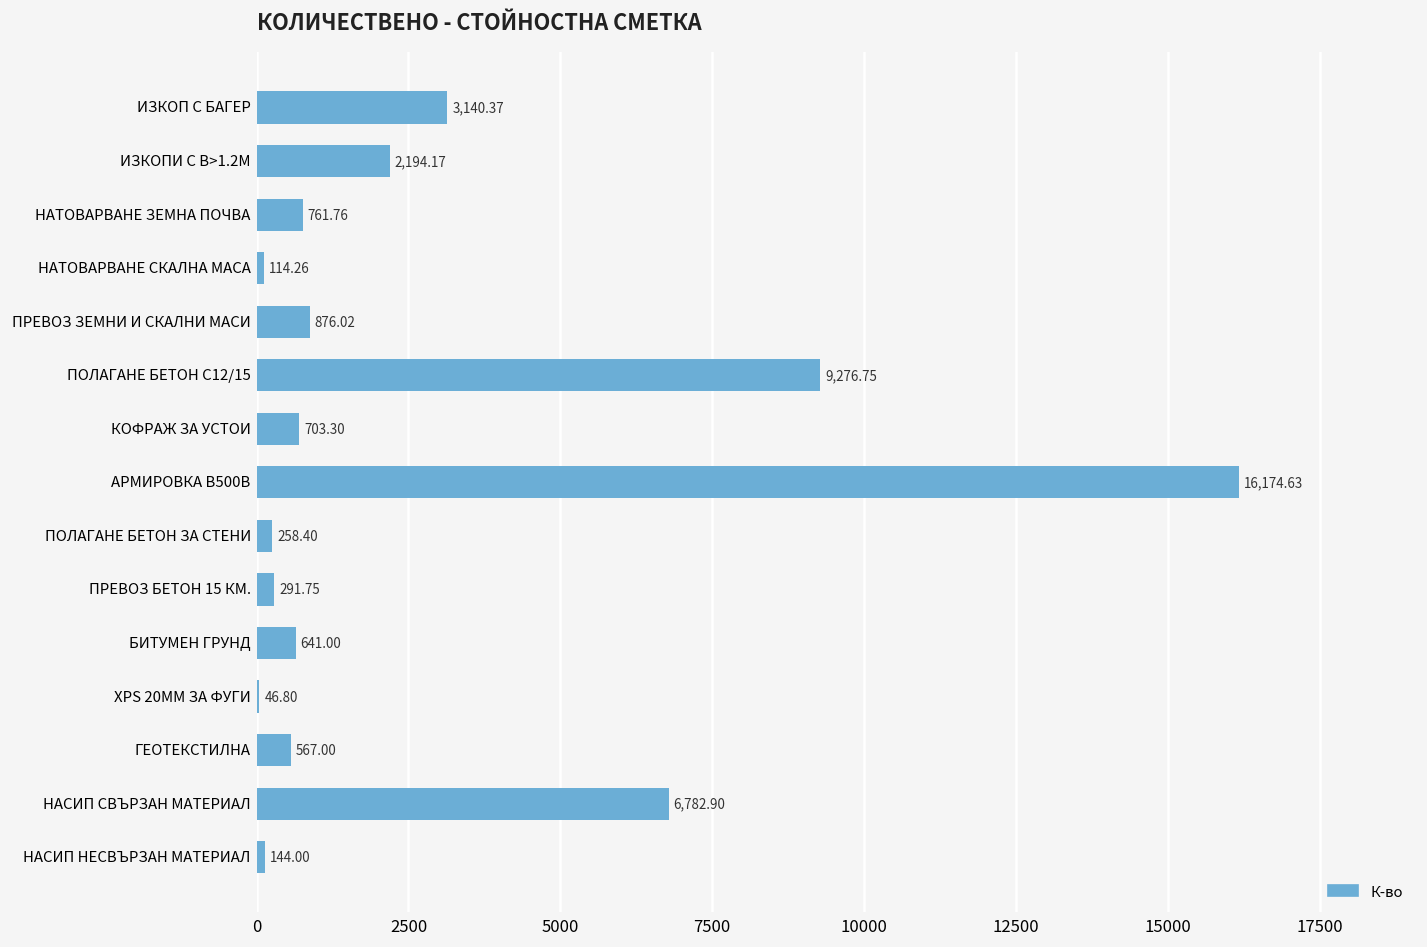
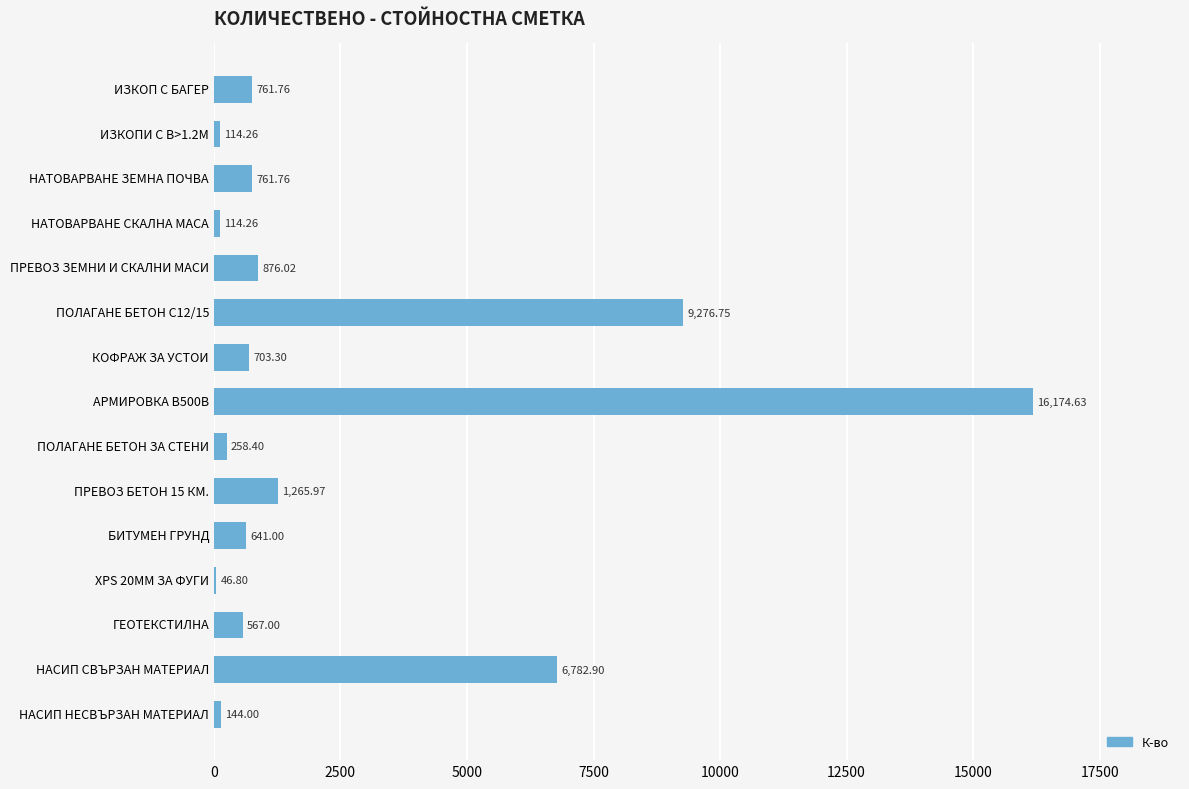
  {
-   "ИЗКОП С БАГЕР": "3,140.37",
-   "ИЗКОПИ С В>1.2М": "2,194.17",
+   "ИЗКОП С БАГЕР": "761.76",
+   "ИЗКОПИ С В>1.2М": "114.26",
    "НАТОВАРВАНЕ ЗЕМНА ПОЧВА": "761.76",
    "НАТОВАРВАНЕ СКАЛНА МАСА": "114.26",
    "ПРЕВОЗ ЗЕМНИ И СКАЛНИ МАСИ": "876.02",
    "ПОЛАГАНЕ БЕТОН С12/15": "9,276.75",
    "КОФРАЖ ЗА УСТОИ": "703.30",
    "АРМИРОВКА В500В": "16,174.63",
    "ПОЛАГАНЕ БЕТОН ЗА СТЕНИ": "258.40",
-   "ПРЕВОЗ БЕТОН 15 КМ.": "291.75",
+   "ПРЕВОЗ БЕТОН 15 КМ.": "1,265.97",
    "БИТУМЕН ГРУНД": "641.00",
    "ХРS 20ММ ЗА ФУГИ": "46.80",
    "ГЕОТЕКСТИЛНА": "567.00",
    "НАСИП СВЪРЗАН МАТЕРИАЛ": "6,782.90",
    "НАСИП НЕСВЪРЗАН МАТЕРИАЛ": "144.00"
  }
